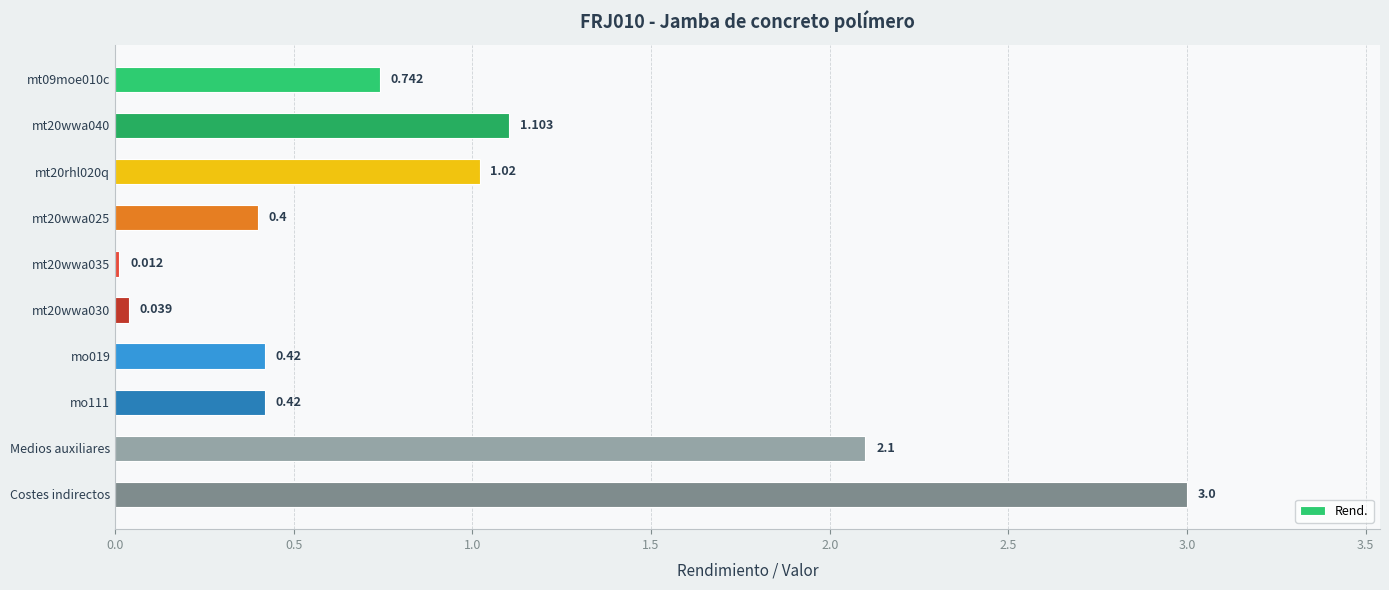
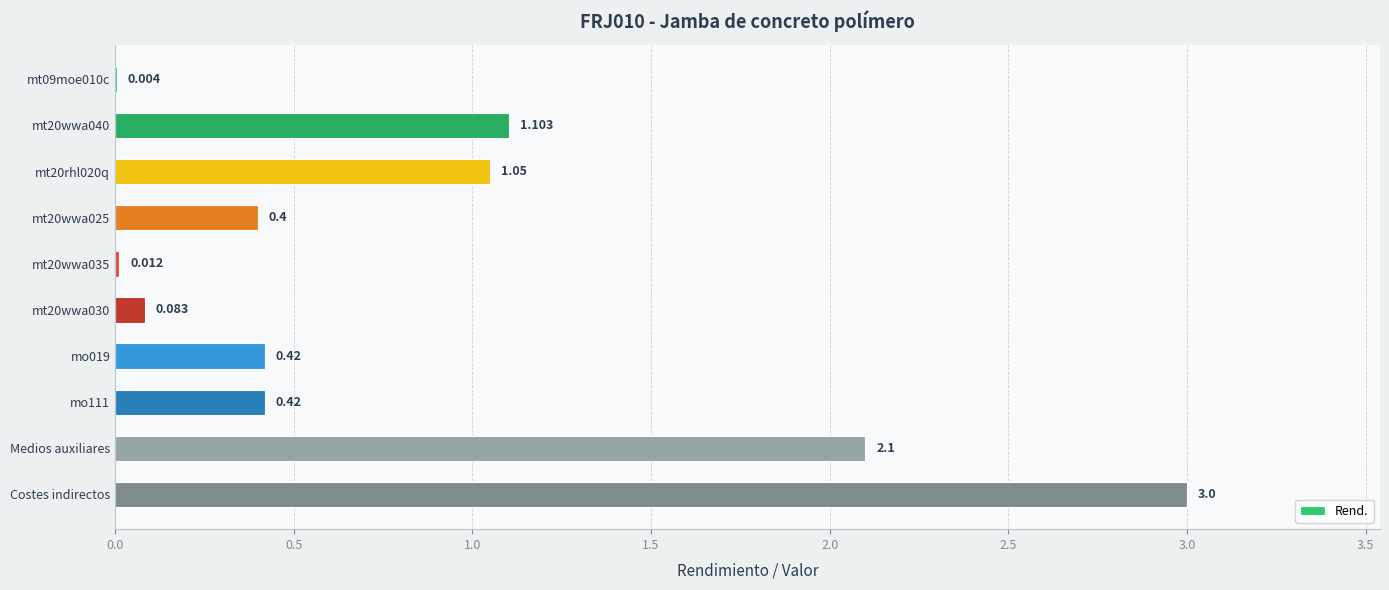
  {
-   "mt09moe010c": 0.742,
+   "mt09moe010c": 0.004,
    "mt20wwa040": 1.103,
-   "mt20rhl020q": 1.02,
+   "mt20rhl020q": 1.05,
    "mt20wwa025": 0.4,
    "mt20wwa035": 0.012,
-   "mt20wwa030": 0.039,
+   "mt20wwa030": 0.083,
    "mo019": 0.42,
    "mo111": 0.42,
    "Medios auxiliares": 2.1,
    "Costes indirectos": 3.0
  }
